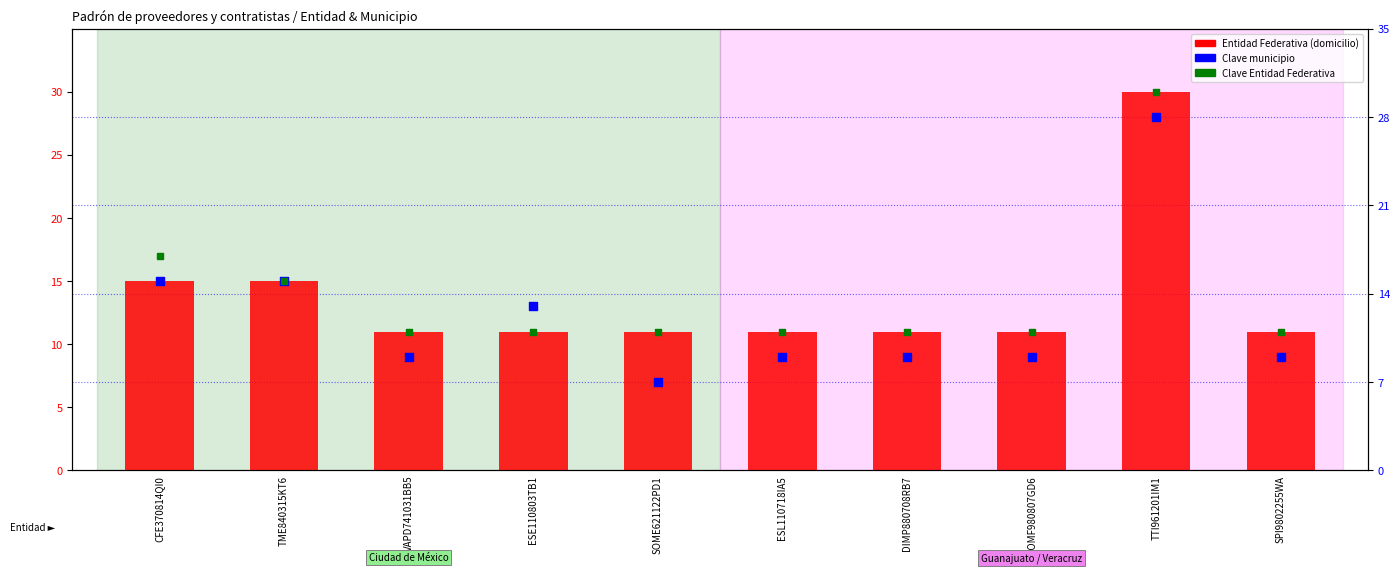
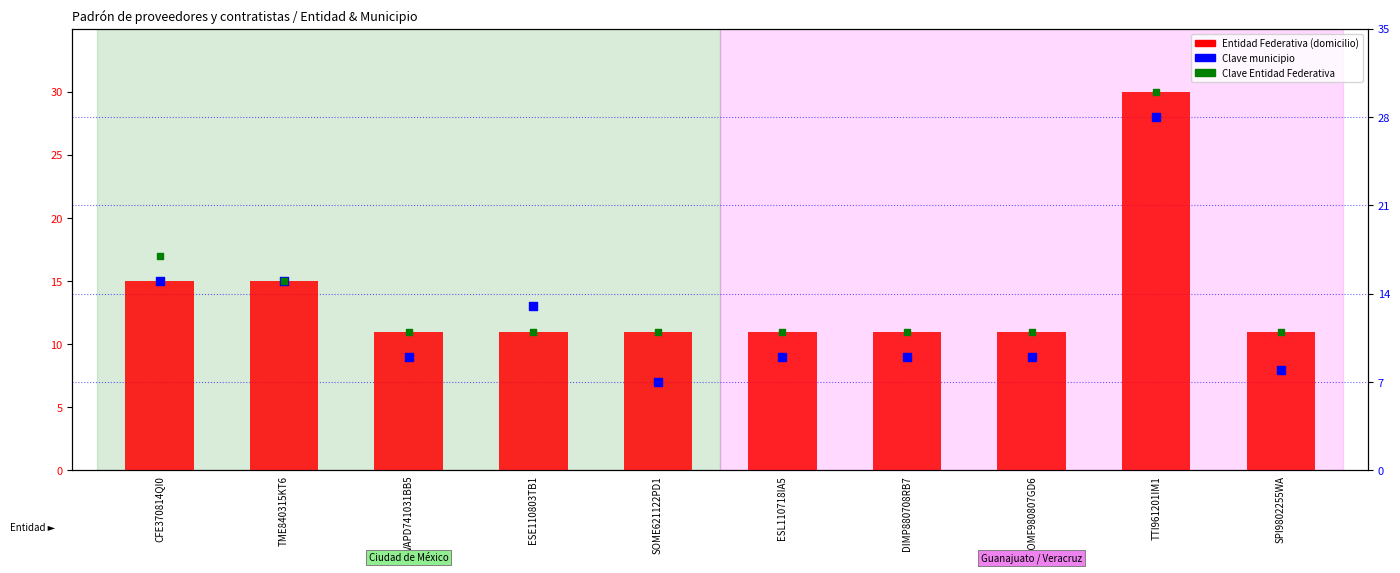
  {
    "Entidad Federativa (domicilio)": {
      "CFE370814QI0": 15.0,
      "TME840315KT6": 15.0,
      "VAPD741031BB5": 11.0,
      "ESE110803TB1": 11.0,
      "SOME621122PD1": 11.0,
      "ESL110718IA5": 11.0,
      "DIMP880708RB7": 11.0,
      "FOMF980807GD6": 11.0,
      "TTI961201IM1": 30.0,
      "SPI9802255WA": 11.0
    },
    "Clave municipio": {
-     "SPI9802255WA": 9
+     "SPI9802255WA": 8
    }
  }
